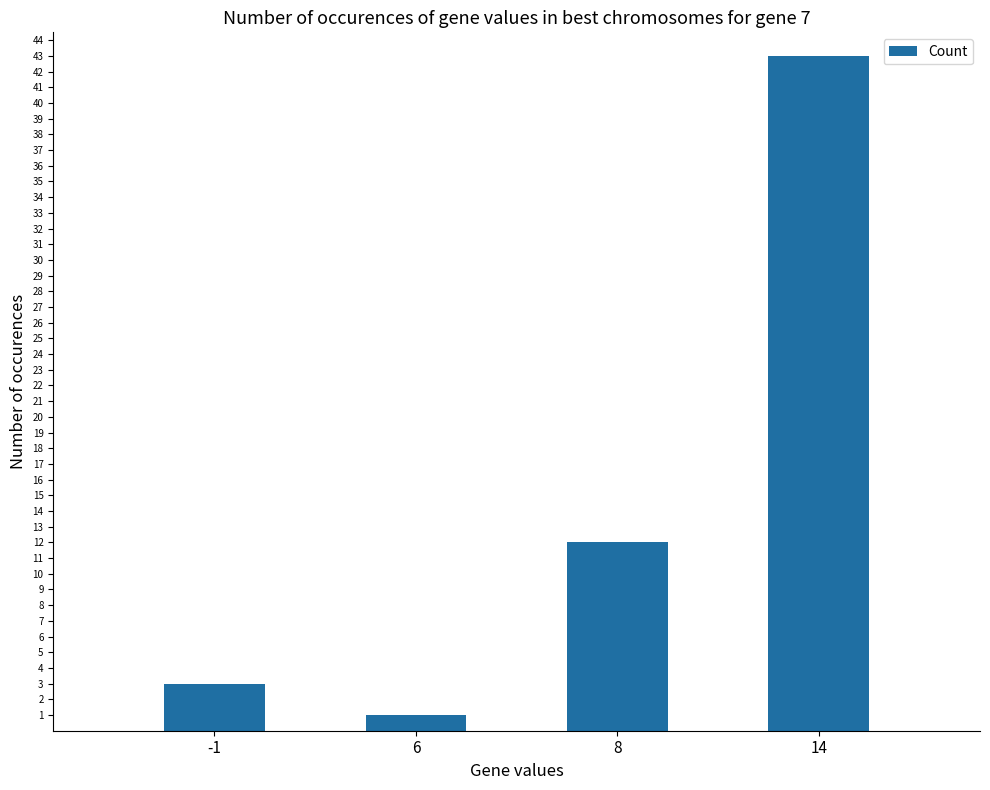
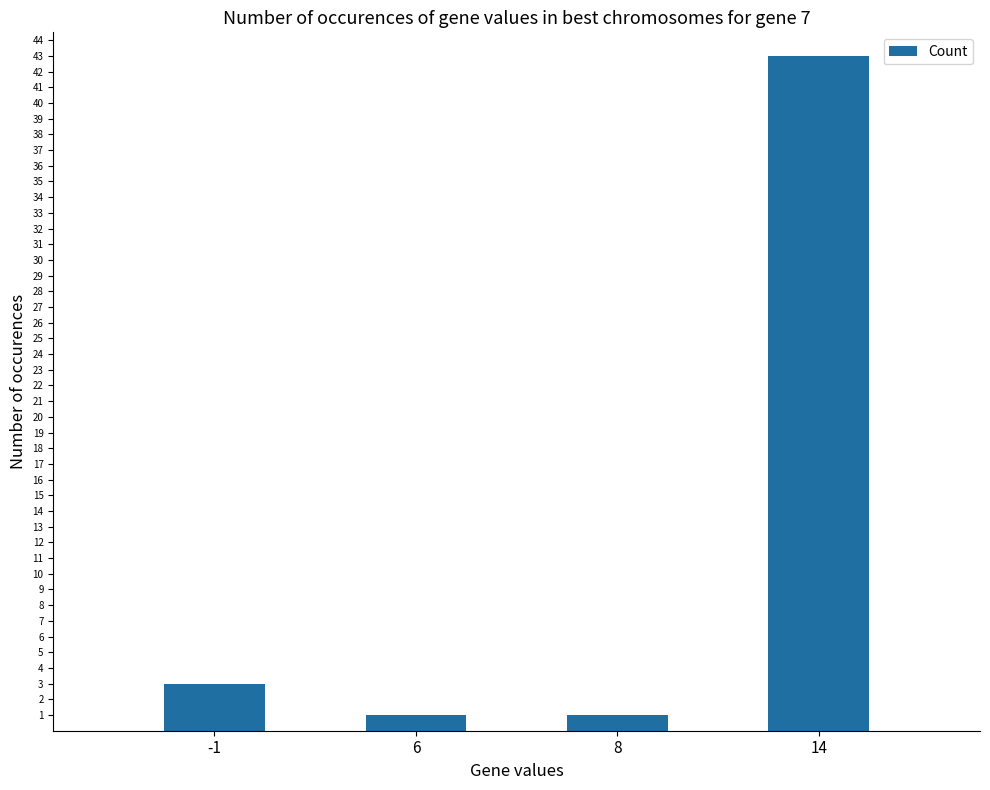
  {
    "-1": 3,
    "6": 1,
-   "8": 12,
+   "8": 1,
    "14": 43
  }
